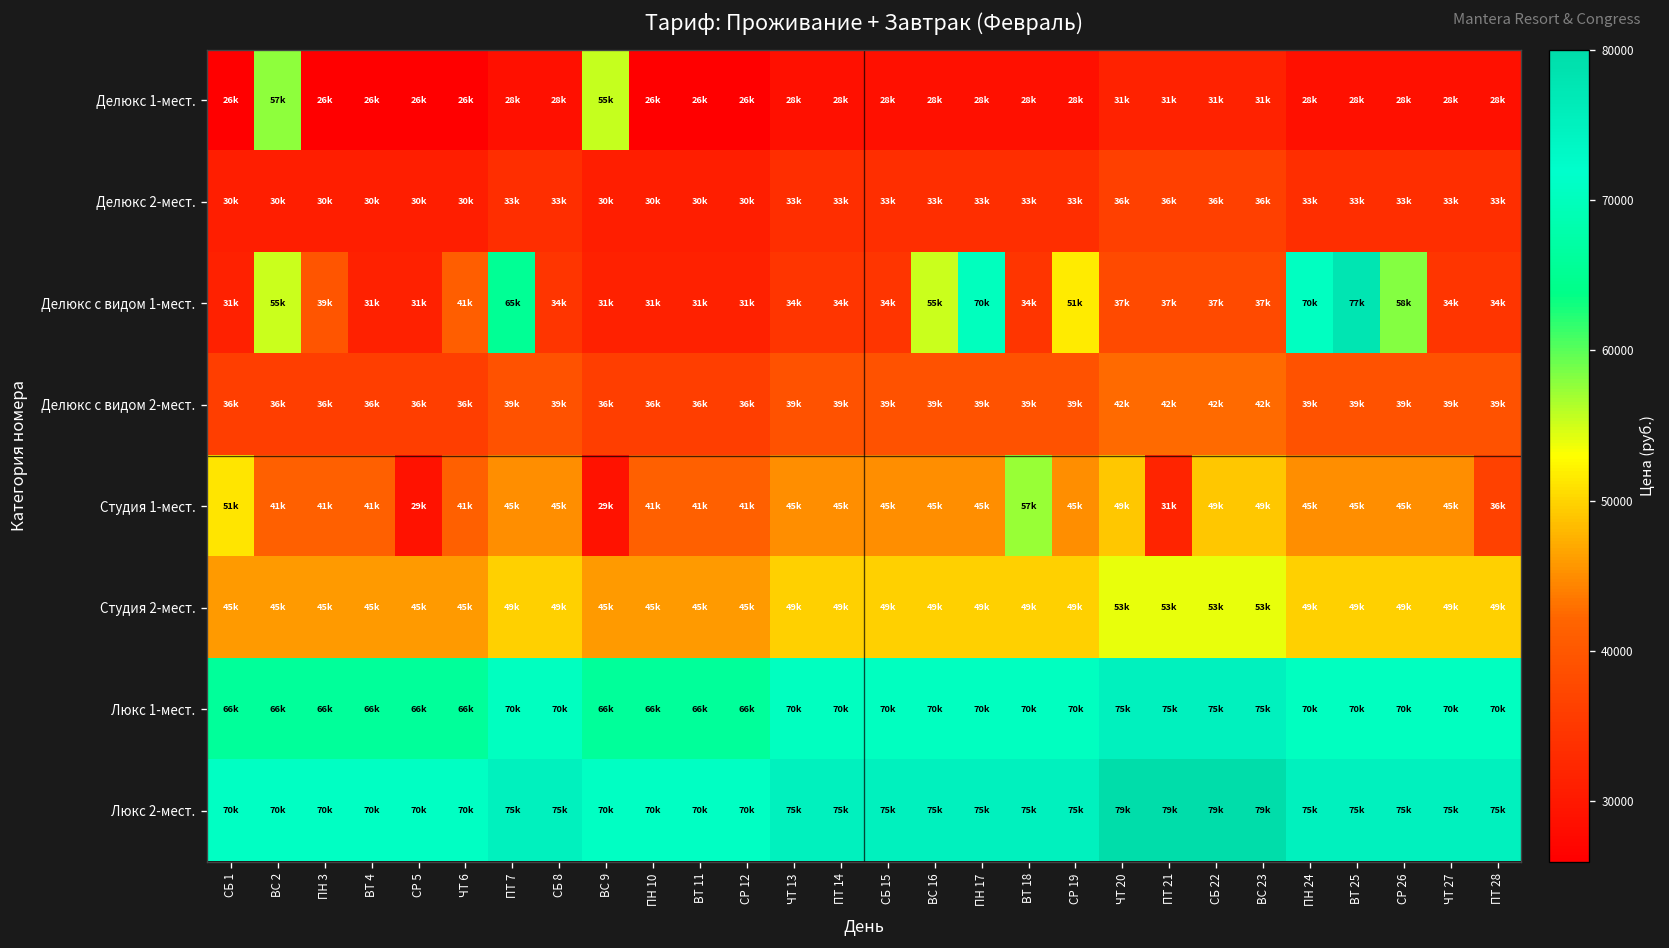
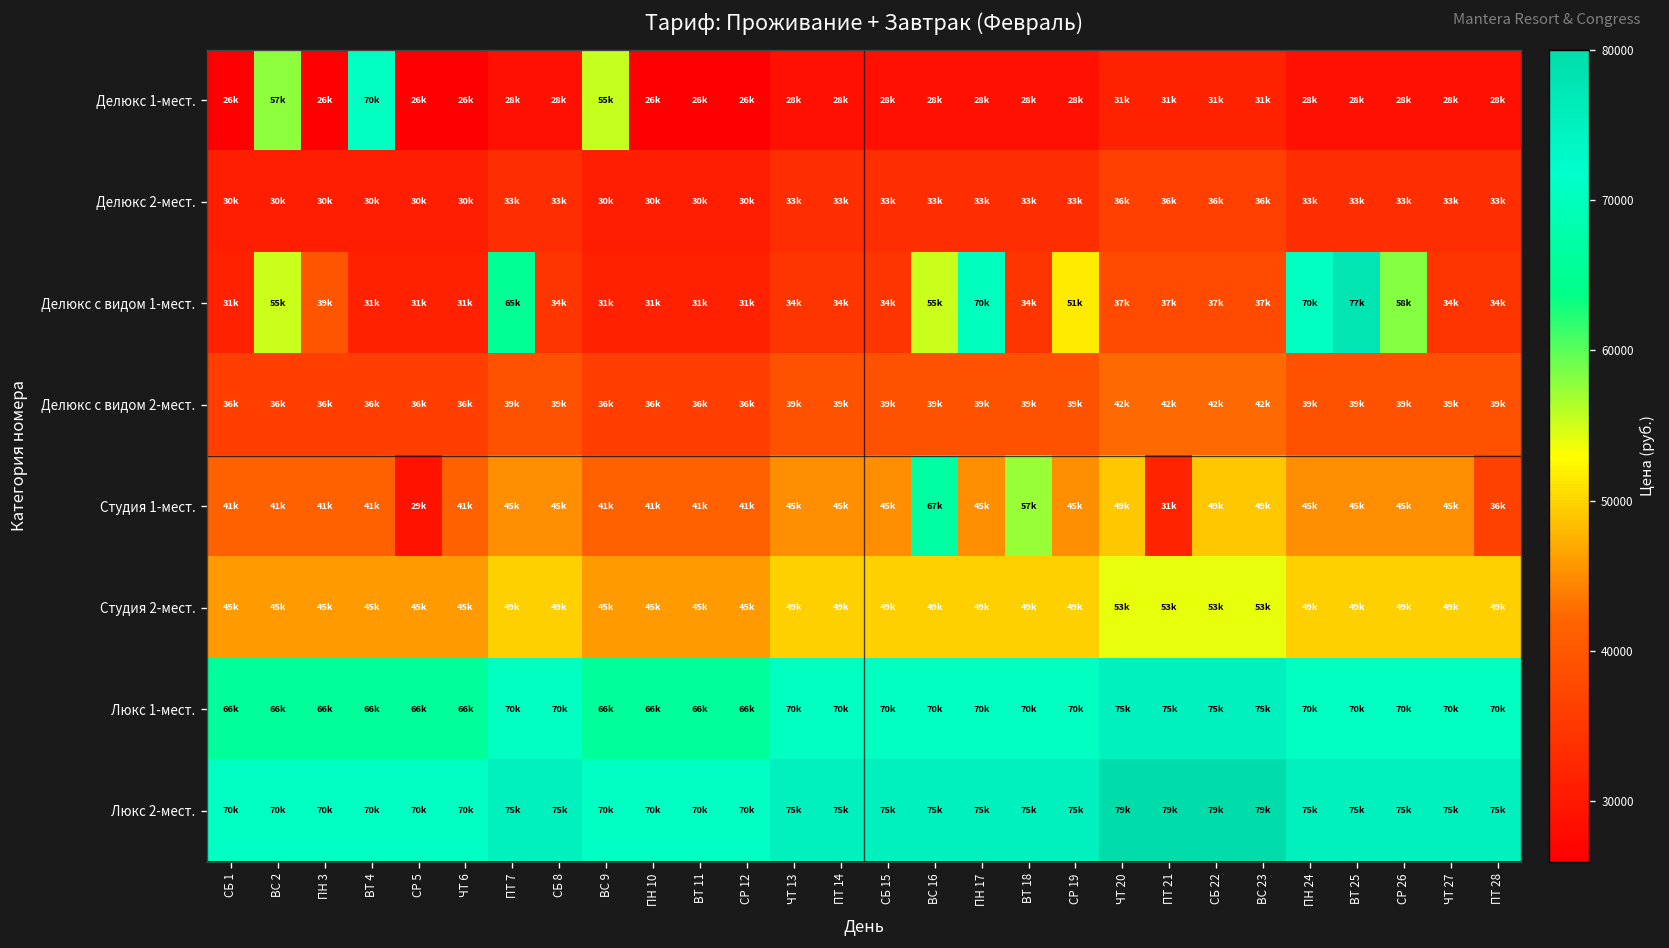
  {
    "Делюкс 1-мест.": {
      "СБ 1": "26k",
      "ВС 2": "57k",
      "ПН 3": "26k",
-     "ВТ 4": "26k",
+     "ВТ 4": "70k",
      "СР 5": "26k",
      "ЧТ 6": "26k",
      "ПТ 7": "28k",
      "СБ 8": "28k",
      "ВС 9": "55k",
      "ПН 10": "26k",
      "ВТ 11": "26k",
      "СР 12": "26k",
      "ЧТ 13": "28k",
      "ПТ 14": "28k",
      "СБ 15": "28k",
      "ВС 16": "28k",
      "ПН 17": "28k",
      "ВТ 18": "28k",
      "СР 19": "28k",
      "ЧТ 20": "31k",
      "ПТ 21": "31k",
      "СБ 22": "31k",
      "ВС 23": "31k",
      "ПН 24": "28k",
      "ВТ 25": "28k",
      "СР 26": "28k",
      "ЧТ 27": "28k",
      "ПТ 28": "28k"
    },
    "Делюкс с видом 1-мест.": {
      "СБ 1": "31k",
      "ВС 2": "55k",
      "ПН 3": "39k",
      "ВТ 4": "31k",
      "СР 5": "31k",
-     "ЧТ 6": "41k",
+     "ЧТ 6": "31k",
      "ПТ 7": "65k",
      "СБ 8": "34k",
      "ВС 9": "31k",
      "ПН 10": "31k",
      "ВТ 11": "31k",
      "СР 12": "31k",
      "ЧТ 13": "34k",
      "ПТ 14": "34k",
      "СБ 15": "34k",
      "ВС 16": "55k",
      "ПН 17": "70k",
      "ВТ 18": "34k",
      "СР 19": "51k",
      "ЧТ 20": "37k",
      "ПТ 21": "37k",
      "СБ 22": "37k",
      "ВС 23": "37k",
      "ПН 24": "70k",
      "ВТ 25": "77k",
      "СР 26": "58k",
      "ЧТ 27": "34k",
      "ПТ 28": "34k"
    },
    "Студия 1-мест.": {
-     "СБ 1": "51k",
+     "СБ 1": "41k",
      "ВС 2": "41k",
      "ПН 3": "41k",
      "ВТ 4": "41k",
      "СР 5": "29k",
      "ЧТ 6": "41k",
      "ПТ 7": "45k",
      "СБ 8": "45k",
-     "ВС 9": "29k",
+     "ВС 9": "41k",
      "ПН 10": "41k",
      "ВТ 11": "41k",
      "СР 12": "41k",
      "ЧТ 13": "45k",
      "ПТ 14": "45k",
      "СБ 15": "45k",
-     "ВС 16": "45k",
+     "ВС 16": "67k",
      "ПН 17": "45k",
      "ВТ 18": "57k",
      "СР 19": "45k",
      "ЧТ 20": "49k",
      "ПТ 21": "31k",
      "СБ 22": "49k",
      "ВС 23": "49k",
      "ПН 24": "45k",
      "ВТ 25": "45k",
      "СР 26": "45k",
      "ЧТ 27": "45k",
      "ПТ 28": "36k"
    }
  }
